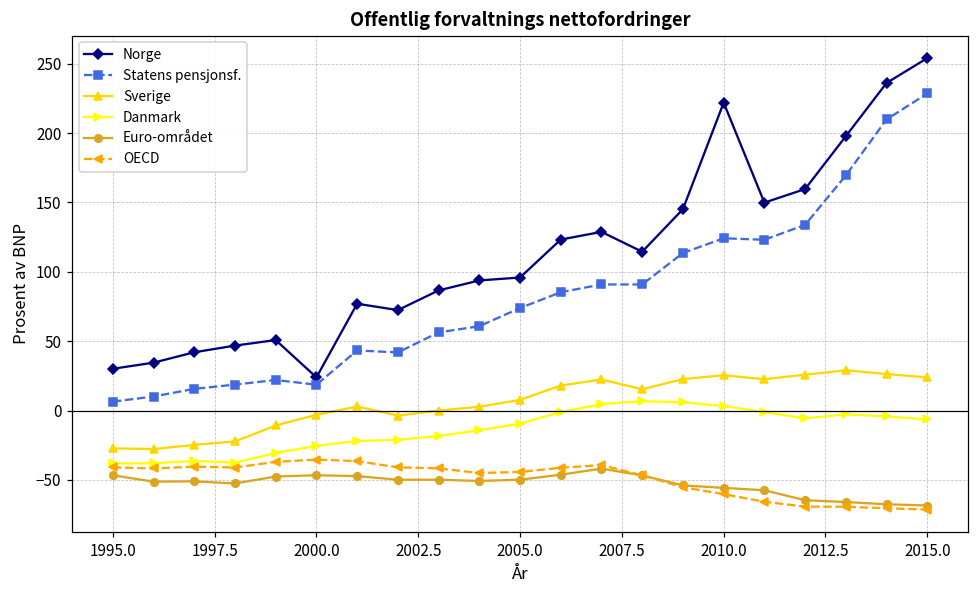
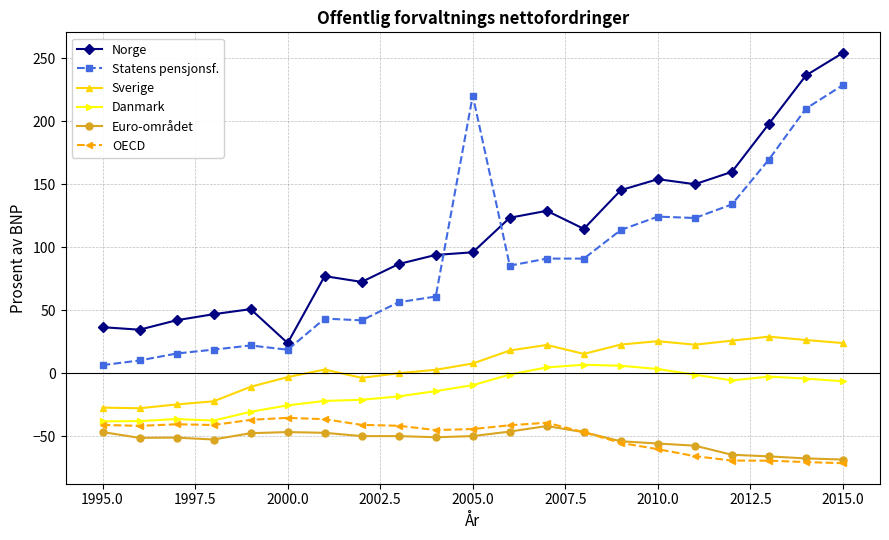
  {
    "Norge": {
-     "1995.0": 30,
+     "1995.0": 37,
      "2000.0": 24,
      "2005.0": 96,
-     "2010.0": 222,
+     "2010.0": 154,
      "2015.0": 254
    },
    "Statens pensjonsf.": {
      "1995.0": 6,
      "2000.0": 19,
-     "2005.0": 74,
+     "2005.0": 220,
      "2010.0": 124,
      "2015.0": 229
    }
  }
